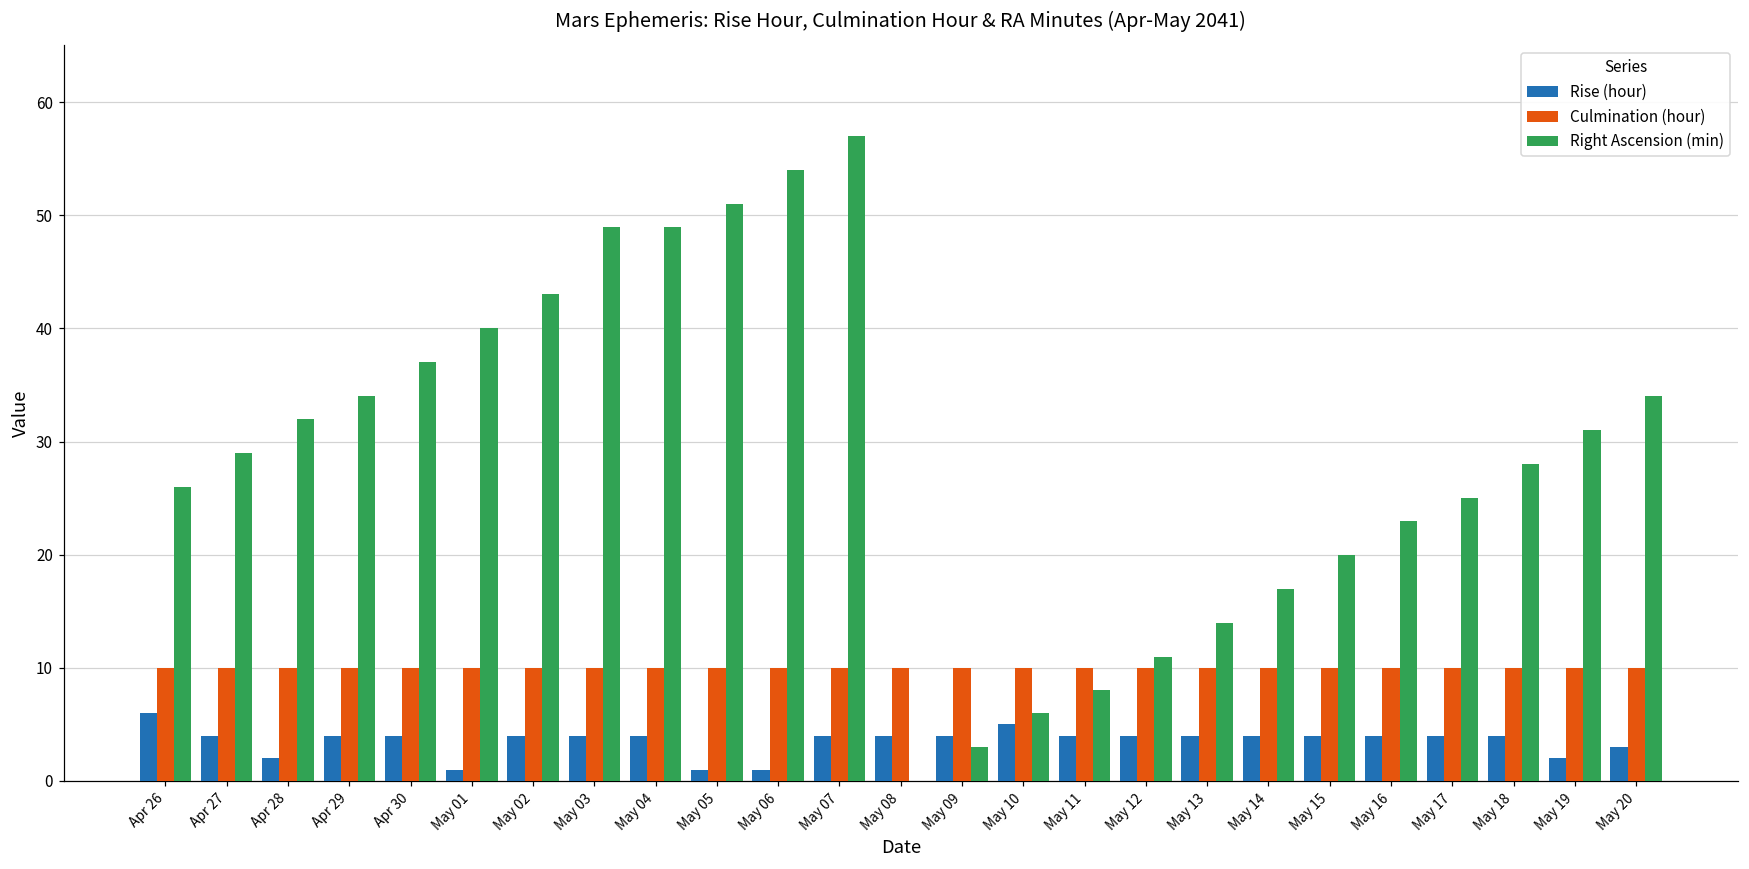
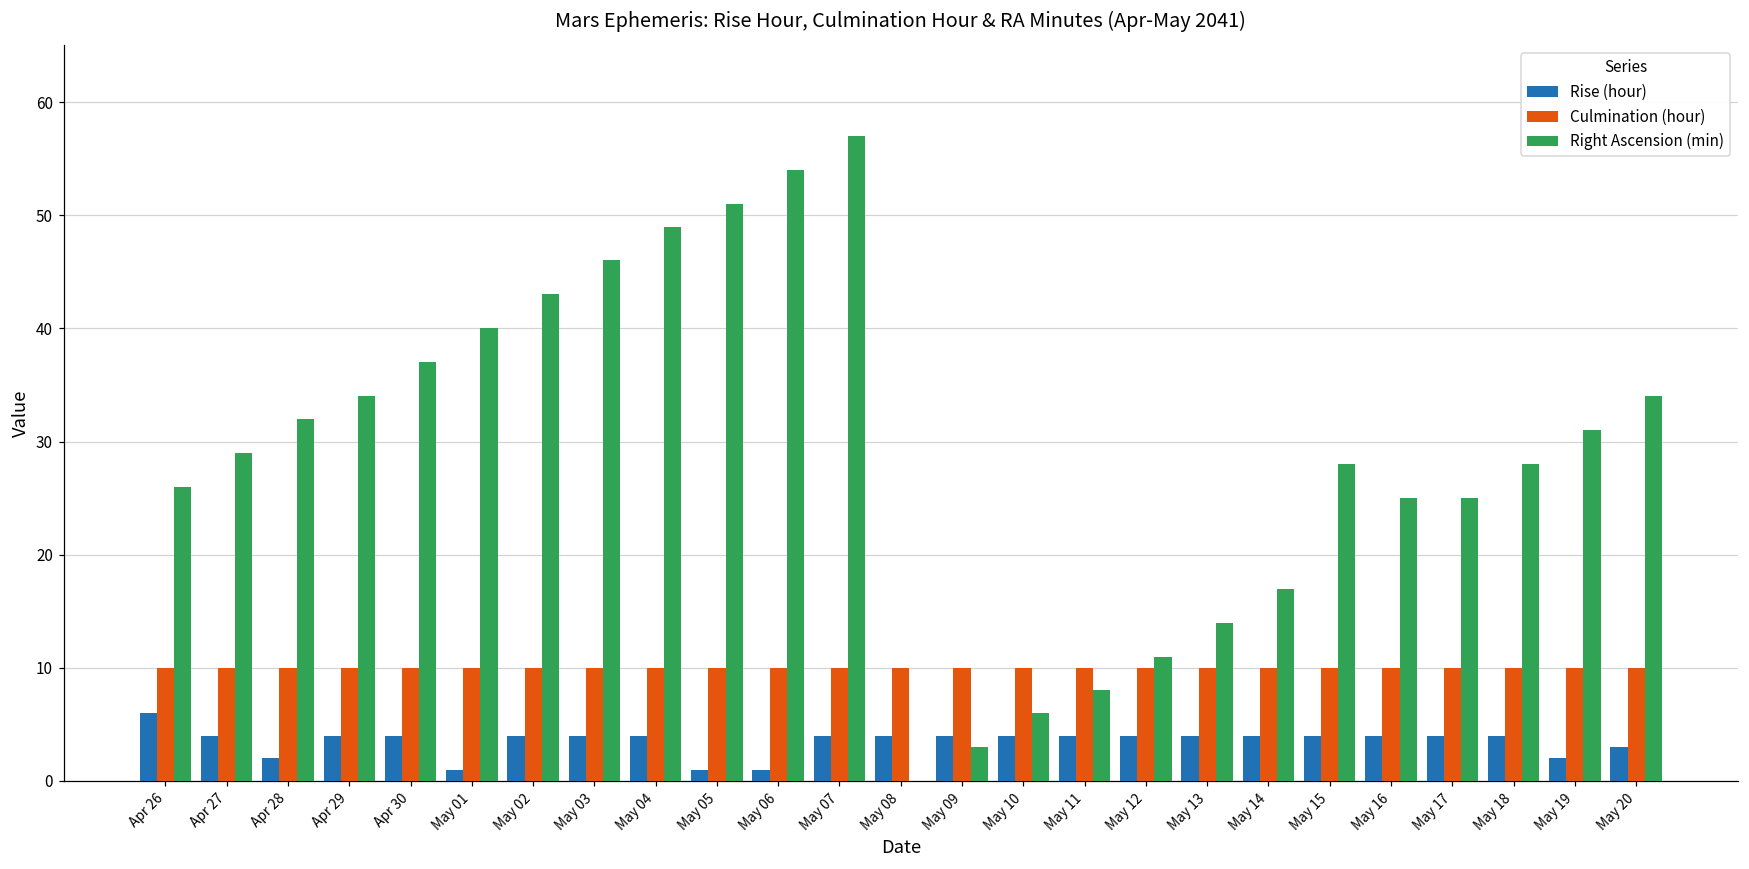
  {
    "Rise (hour)": {
      "Apr 26": 6,
      "Apr 27": 4,
      "Apr 28": 2,
      "Apr 29": 4,
      "Apr 30": 4,
      "May 01": 1,
      "May 02": 4,
      "May 03": 4,
      "May 04": 4,
      "May 05": 1,
      "May 06": 1,
      "May 07": 4,
      "May 08": 4,
      "May 09": 4,
-     "May 10": 5,
+     "May 10": 4,
      "May 11": 4,
      "May 12": 4,
      "May 13": 4,
      "May 14": 4,
      "May 15": 4,
      "May 16": 4,
      "May 17": 4,
      "May 18": 4,
      "May 19": 2,
      "May 20": 3
    },
    "Culmination (hour)": {
      "Apr 26": 10,
      "Apr 27": 10,
      "Apr 28": 10,
      "Apr 29": 10,
      "Apr 30": 10,
      "May 01": 10,
      "May 02": 10,
      "May 03": 10,
      "May 04": 10,
      "May 05": 10,
      "May 06": 10,
      "May 07": 10,
      "May 08": 10,
      "May 09": 10,
      "May 10": 10,
      "May 11": 10,
      "May 12": 10,
      "May 13": 10,
      "May 14": 10,
      "May 15": 10,
      "May 16": 10,
      "May 17": 10,
      "May 18": 10,
      "May 19": 10,
      "May 20": 10
    },
    "Right Ascension (min)": {
      "Apr 26": 26,
      "Apr 27": 29,
      "Apr 28": 32,
      "Apr 29": 34,
      "Apr 30": 37,
      "May 01": 40,
      "May 02": 43,
-     "May 03": 49,
+     "May 03": 46,
      "May 04": 49,
      "May 05": 51,
      "May 06": 54,
      "May 07": 57,
      "May 08": 0,
      "May 09": 3,
      "May 10": 6,
      "May 11": 8,
      "May 12": 11,
      "May 13": 14,
      "May 14": 17,
-     "May 15": 20,
-     "May 16": 23,
+     "May 15": 28,
+     "May 16": 25,
      "May 17": 25,
      "May 18": 28,
      "May 19": 31,
      "May 20": 34
    }
  }
